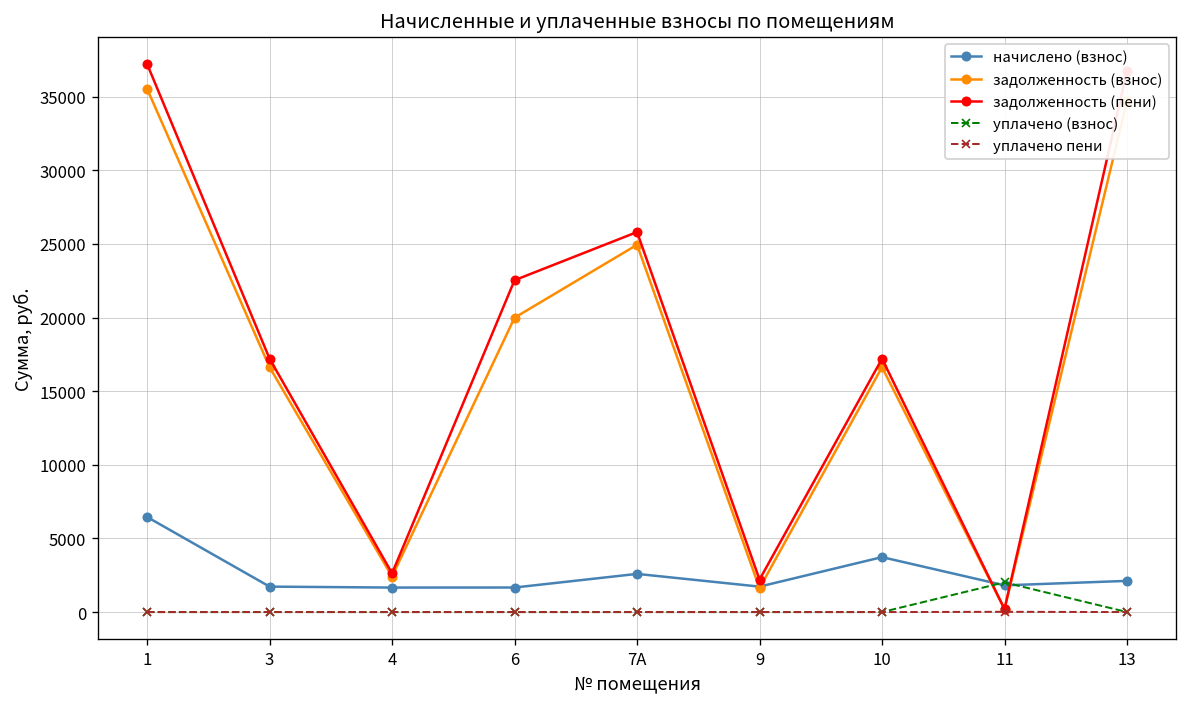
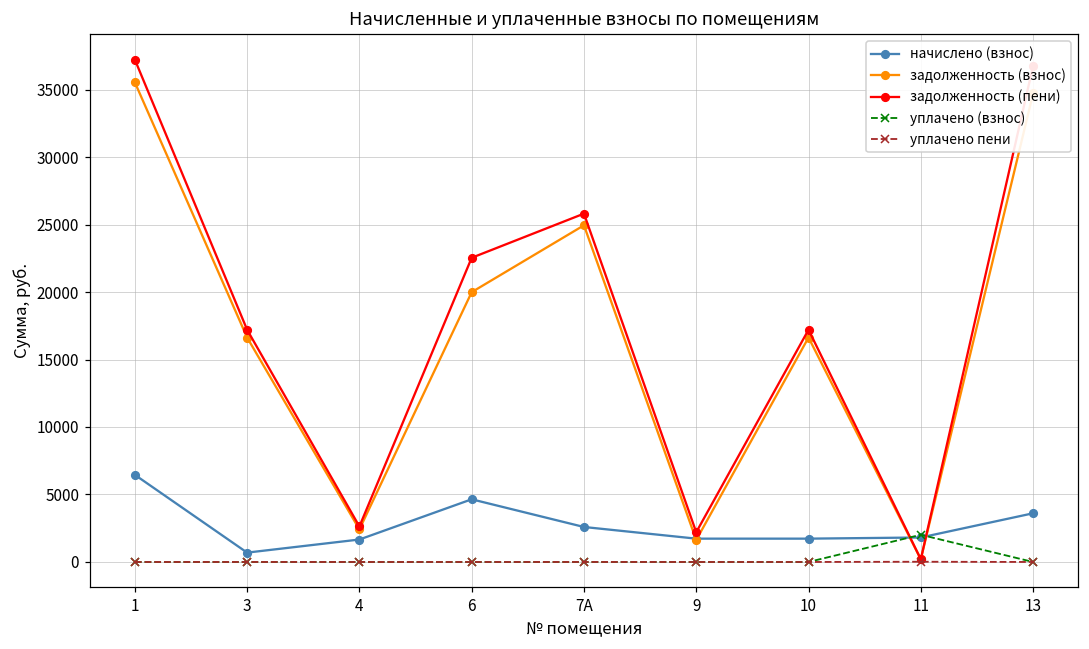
  {
    "начислено (взнос)": {
      "1": 6500,
-     "3": 1700,
+     "3": 700,
      "4": 1700,
-     "6": 1700,
+     "6": 4600,
      "7А": 2600,
-     "10": 3700,
-     "13": 2100
+     "10": 1700,
+     "13": 3600
    },
    "задолженность (взнос)": {
      "1": 35500,
      "3": 16600,
      "4": 2400,
      "6": 20000,
      "7А": 24900,
      "10": 16600
    },
    "задолженность (пени)": {
      "1": 37200,
      "3": 17200,
      "4": 2600,
      "6": 22500,
      "7А": 25800,
      "9": 2200,
      "10": 17200
    }
  }
